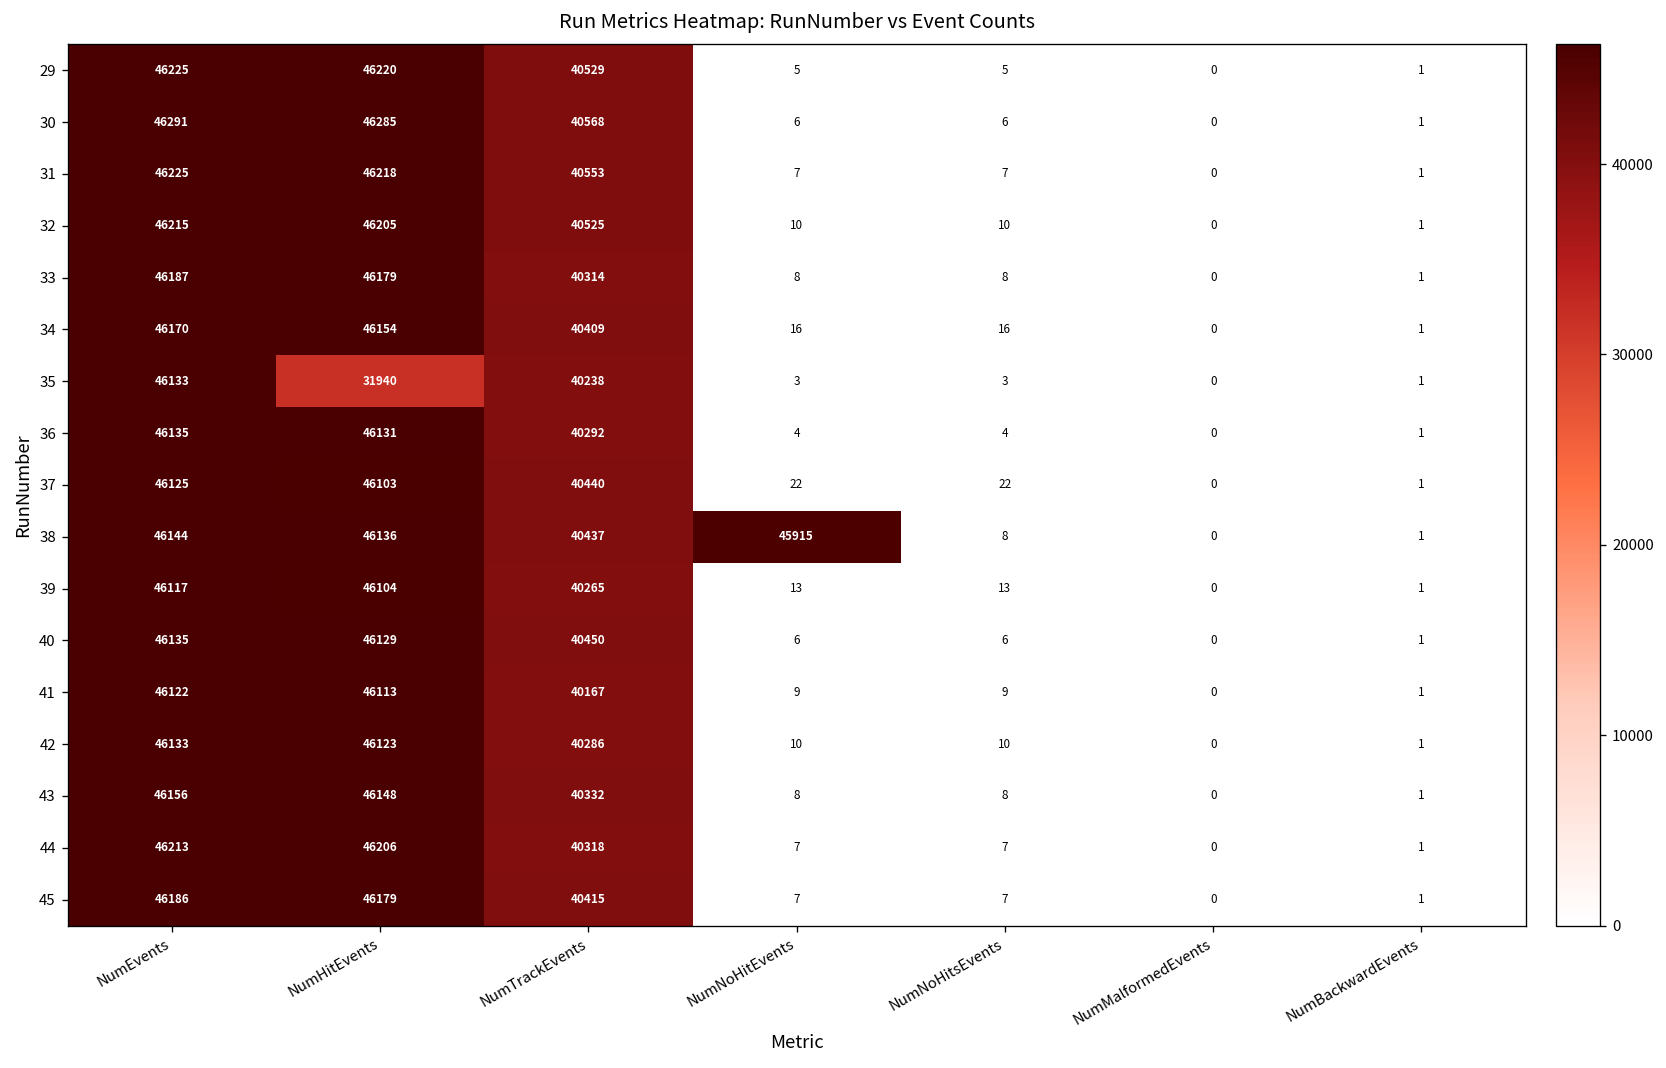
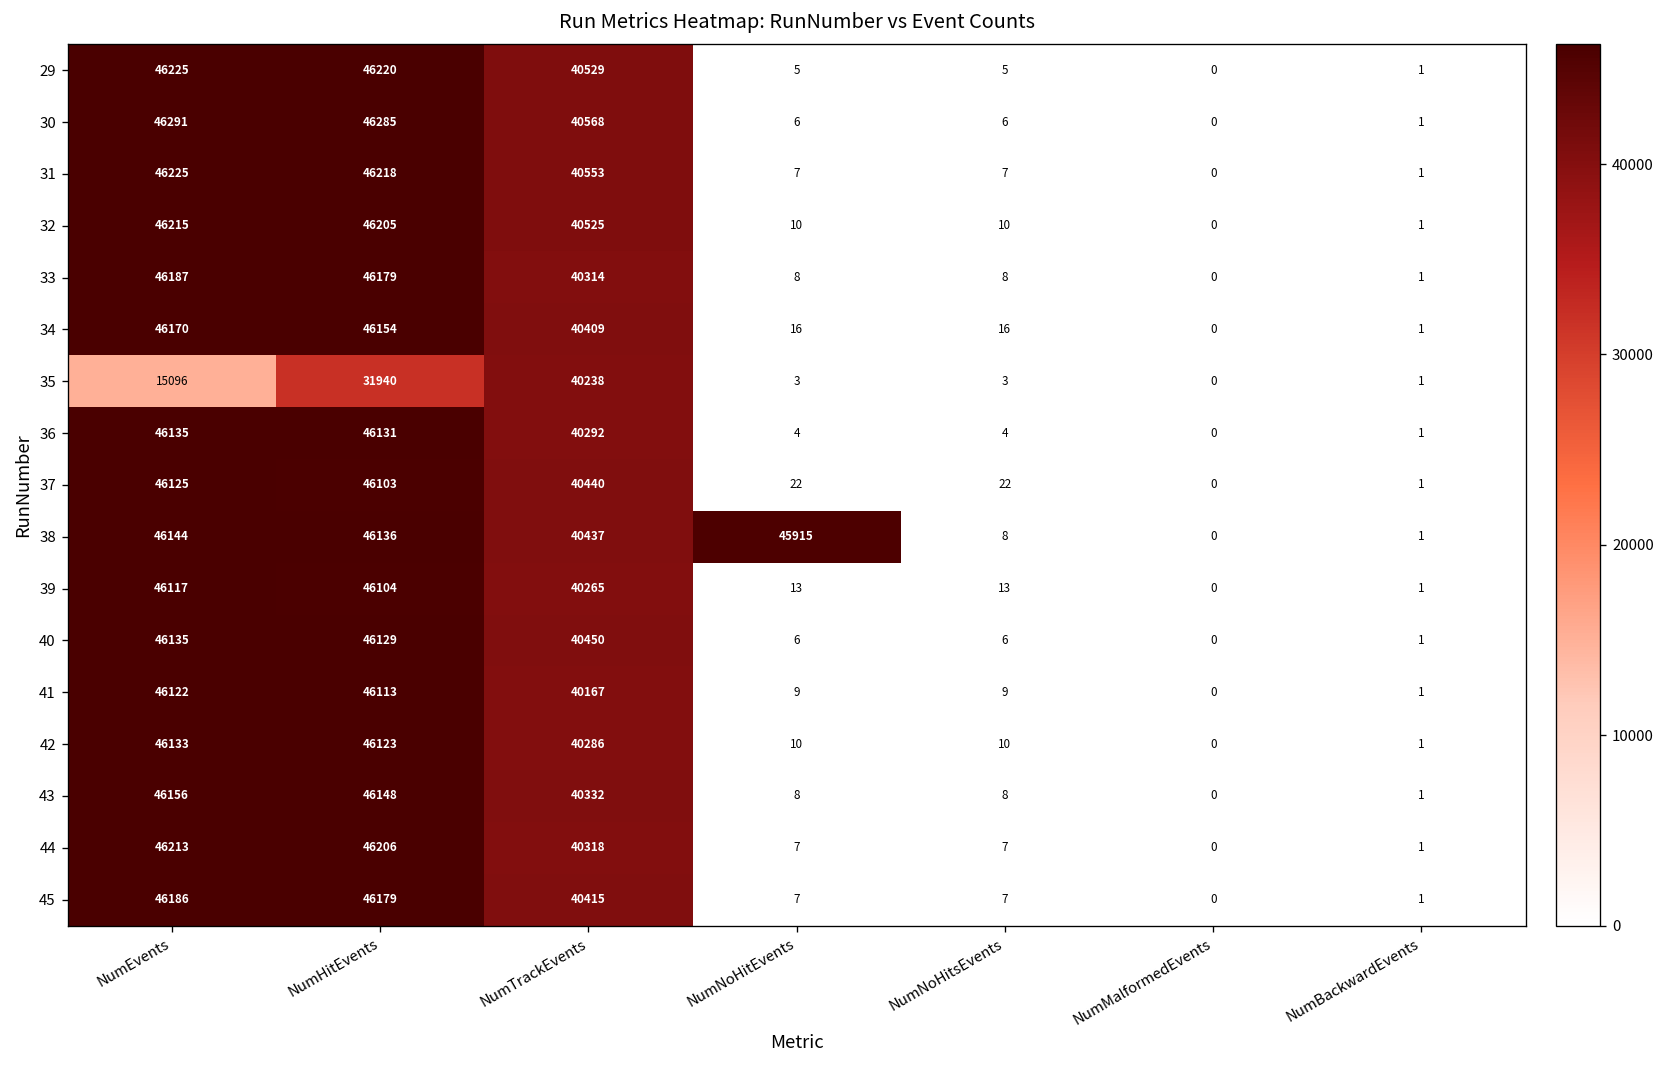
  {
    "29": {
      "NumEvents": 46225,
      "NumHitEvents": 46220,
      "NumTrackEvents": 40529,
      "NumNoHitEvents": 5,
      "NumNoHitsEvents": 5,
      "NumMalformedEvents": 0,
      "NumBackwardEvents": 1
    },
    "30": {
      "NumEvents": 46291,
      "NumHitEvents": 46285,
      "NumTrackEvents": 40568,
      "NumNoHitEvents": 6,
      "NumNoHitsEvents": 6,
      "NumMalformedEvents": 0,
      "NumBackwardEvents": 1
    },
    "31": {
      "NumEvents": 46225,
      "NumHitEvents": 46218,
      "NumTrackEvents": 40553,
      "NumNoHitEvents": 7,
      "NumNoHitsEvents": 7,
      "NumMalformedEvents": 0,
      "NumBackwardEvents": 1
    },
    "32": {
      "NumEvents": 46215,
      "NumHitEvents": 46205,
      "NumTrackEvents": 40525,
      "NumNoHitEvents": 10,
      "NumNoHitsEvents": 10,
      "NumMalformedEvents": 0,
      "NumBackwardEvents": 1
    },
    "33": {
      "NumEvents": 46187,
      "NumHitEvents": 46179,
      "NumTrackEvents": 40314,
      "NumNoHitEvents": 8,
      "NumNoHitsEvents": 8,
      "NumMalformedEvents": 0,
      "NumBackwardEvents": 1
    },
    "34": {
      "NumEvents": 46170,
      "NumHitEvents": 46154,
      "NumTrackEvents": 40409,
      "NumNoHitEvents": 16,
      "NumNoHitsEvents": 16,
      "NumMalformedEvents": 0,
      "NumBackwardEvents": 1
    },
    "35": {
-     "NumEvents": 46133,
+     "NumEvents": 15096,
      "NumHitEvents": 31940,
      "NumTrackEvents": 40238,
      "NumNoHitEvents": 3,
      "NumNoHitsEvents": 3,
      "NumMalformedEvents": 0,
      "NumBackwardEvents": 1
    },
    "36": {
      "NumEvents": 46135,
      "NumHitEvents": 46131,
      "NumTrackEvents": 40292,
      "NumNoHitEvents": 4,
      "NumNoHitsEvents": 4,
      "NumMalformedEvents": 0,
      "NumBackwardEvents": 1
    },
    "37": {
      "NumEvents": 46125,
      "NumHitEvents": 46103,
      "NumTrackEvents": 40440,
      "NumNoHitEvents": 22,
      "NumNoHitsEvents": 22,
      "NumMalformedEvents": 0,
      "NumBackwardEvents": 1
    },
    "38": {
      "NumEvents": 46144,
      "NumHitEvents": 46136,
      "NumTrackEvents": 40437,
      "NumNoHitEvents": 45915,
      "NumNoHitsEvents": 8,
      "NumMalformedEvents": 0,
      "NumBackwardEvents": 1
    },
    "39": {
      "NumEvents": 46117,
      "NumHitEvents": 46104,
      "NumTrackEvents": 40265,
      "NumNoHitEvents": 13,
      "NumNoHitsEvents": 13,
      "NumMalformedEvents": 0,
      "NumBackwardEvents": 1
    },
    "40": {
      "NumEvents": 46135,
      "NumHitEvents": 46129,
      "NumTrackEvents": 40450,
      "NumNoHitEvents": 6,
      "NumNoHitsEvents": 6,
      "NumMalformedEvents": 0,
      "NumBackwardEvents": 1
    },
    "41": {
      "NumEvents": 46122,
      "NumHitEvents": 46113,
      "NumTrackEvents": 40167,
      "NumNoHitEvents": 9,
      "NumNoHitsEvents": 9,
      "NumMalformedEvents": 0,
      "NumBackwardEvents": 1
    },
    "42": {
      "NumEvents": 46133,
      "NumHitEvents": 46123,
      "NumTrackEvents": 40286,
      "NumNoHitEvents": 10,
      "NumNoHitsEvents": 10,
      "NumMalformedEvents": 0,
      "NumBackwardEvents": 1
    },
    "43": {
      "NumEvents": 46156,
      "NumHitEvents": 46148,
      "NumTrackEvents": 40332,
      "NumNoHitEvents": 8,
      "NumNoHitsEvents": 8,
      "NumMalformedEvents": 0,
      "NumBackwardEvents": 1
    },
    "44": {
      "NumEvents": 46213,
      "NumHitEvents": 46206,
      "NumTrackEvents": 40318,
      "NumNoHitEvents": 7,
      "NumNoHitsEvents": 7,
      "NumMalformedEvents": 0,
      "NumBackwardEvents": 1
    },
    "45": {
      "NumEvents": 46186,
      "NumHitEvents": 46179,
      "NumTrackEvents": 40415,
      "NumNoHitEvents": 7,
      "NumNoHitsEvents": 7,
      "NumMalformedEvents": 0,
      "NumBackwardEvents": 1
    }
  }
